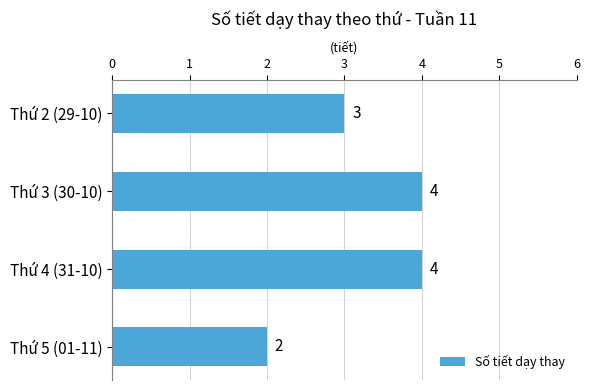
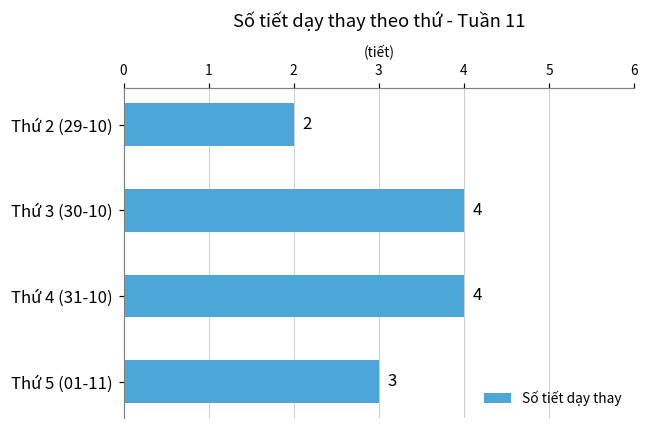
  {
-   "Thứ 2 (29-10)": 3,
+   "Thứ 2 (29-10)": 2,
    "Thứ 3 (30-10)": 4,
    "Thứ 4 (31-10)": 4,
-   "Thứ 5 (01-11)": 2
+   "Thứ 5 (01-11)": 3
  }
